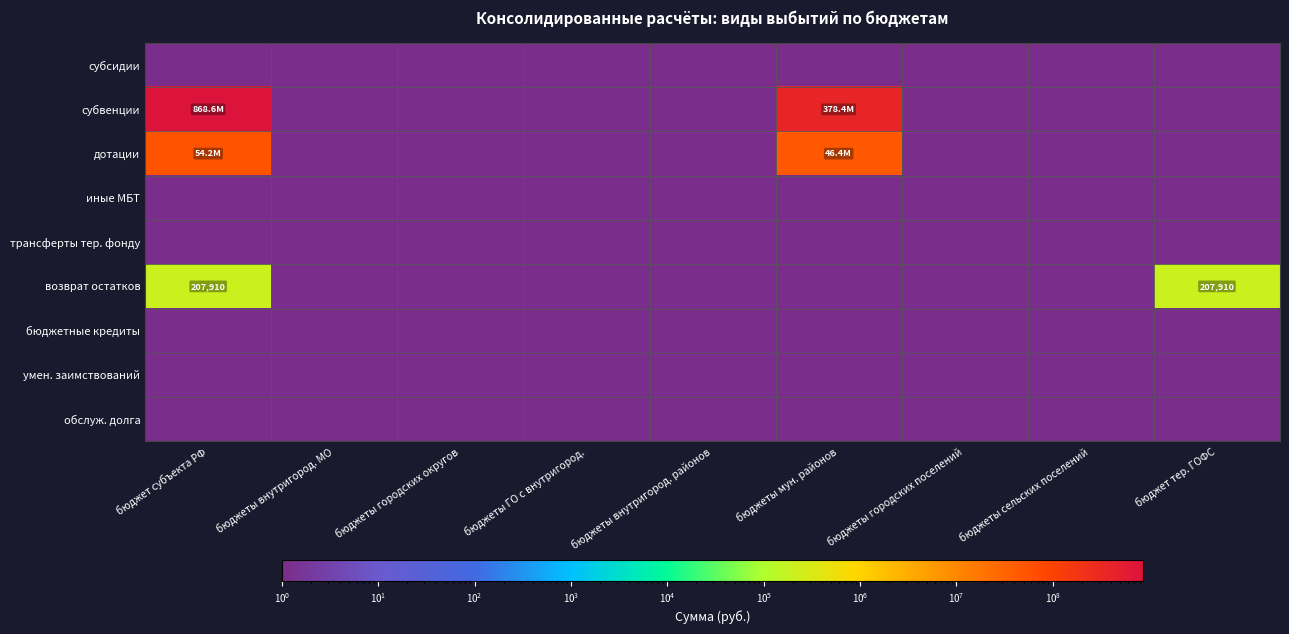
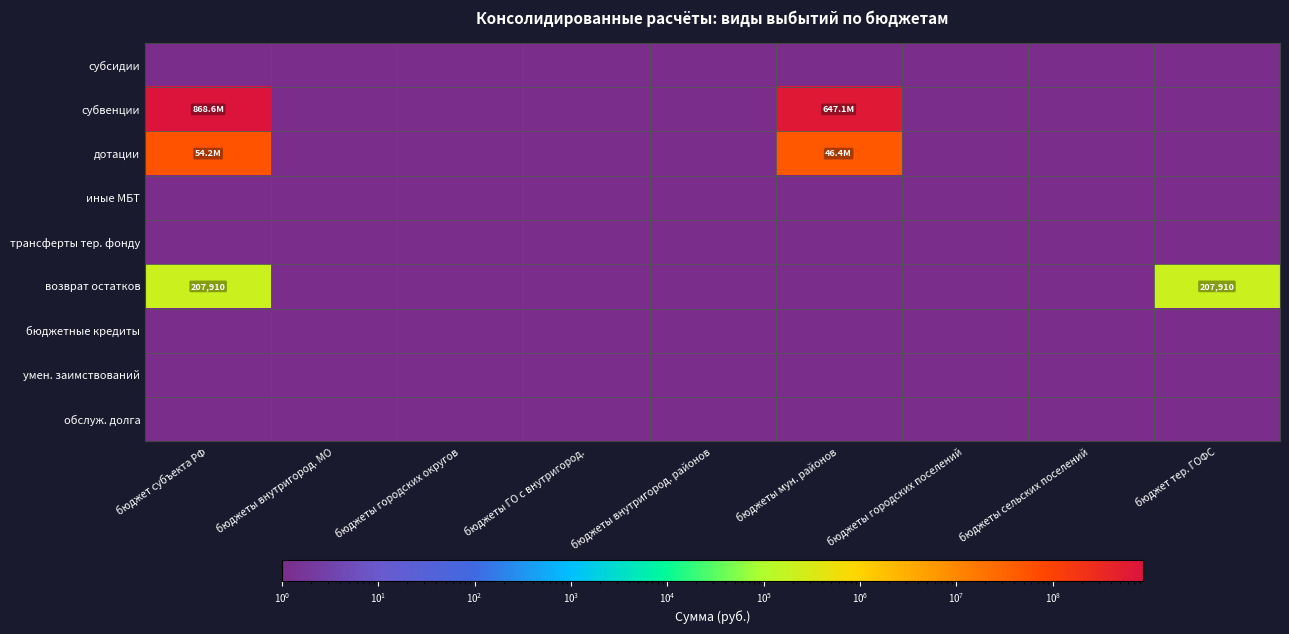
  {
    "субвенции": {
-     "бюджеты мун. районов": "378.4M"
+     "бюджеты мун. районов": "647.1M"
    }
  }
